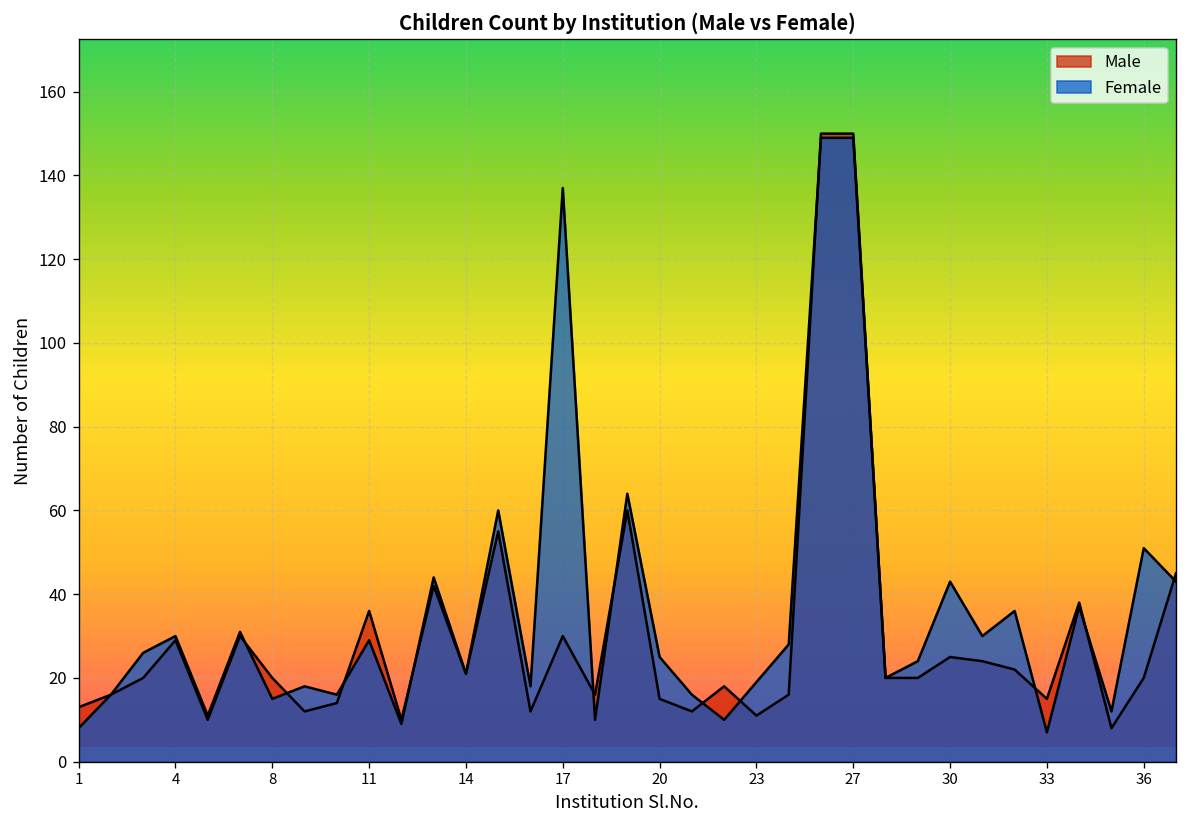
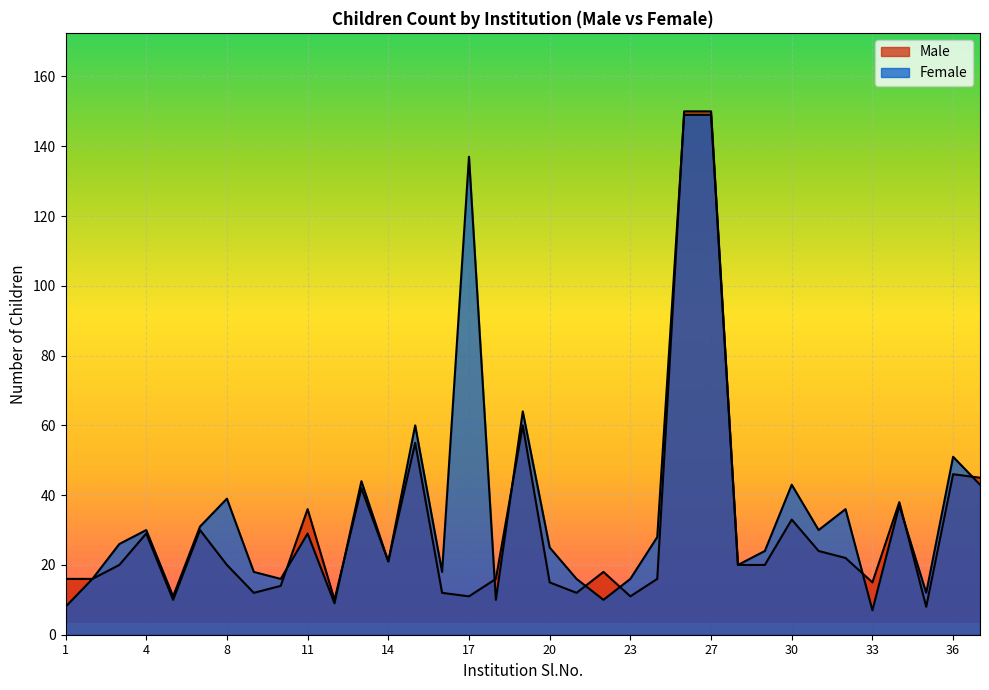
  {
    "Male": {
-     "1": 13,
+     "1": 16,
      "4": 29,
      "8": 20,
      "11": 36,
-     "17": 30,
+     "17": 11,
      "20": 15,
      "23": 11,
      "27": 150,
-     "30": 25,
+     "30": 33,
      "33": 15,
-     "36": 20
+     "36": 46
    },
    "Female": {
      "1": 8,
      "4": 30,
-     "8": 15,
+     "8": 39,
      "11": 29,
      "17": 137,
      "20": 25,
-     "23": 19,
+     "23": 16,
      "27": 149,
      "30": 43,
      "33": 7,
      "36": 51
    }
  }
